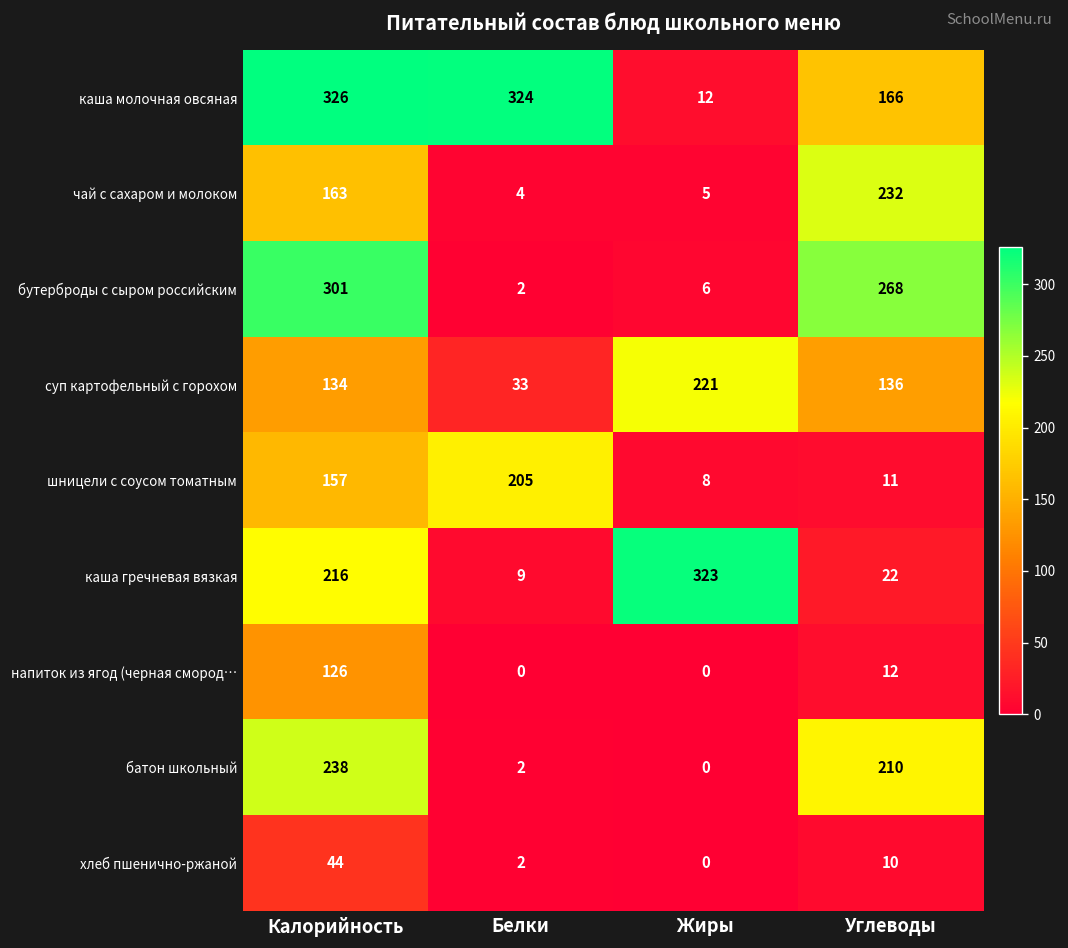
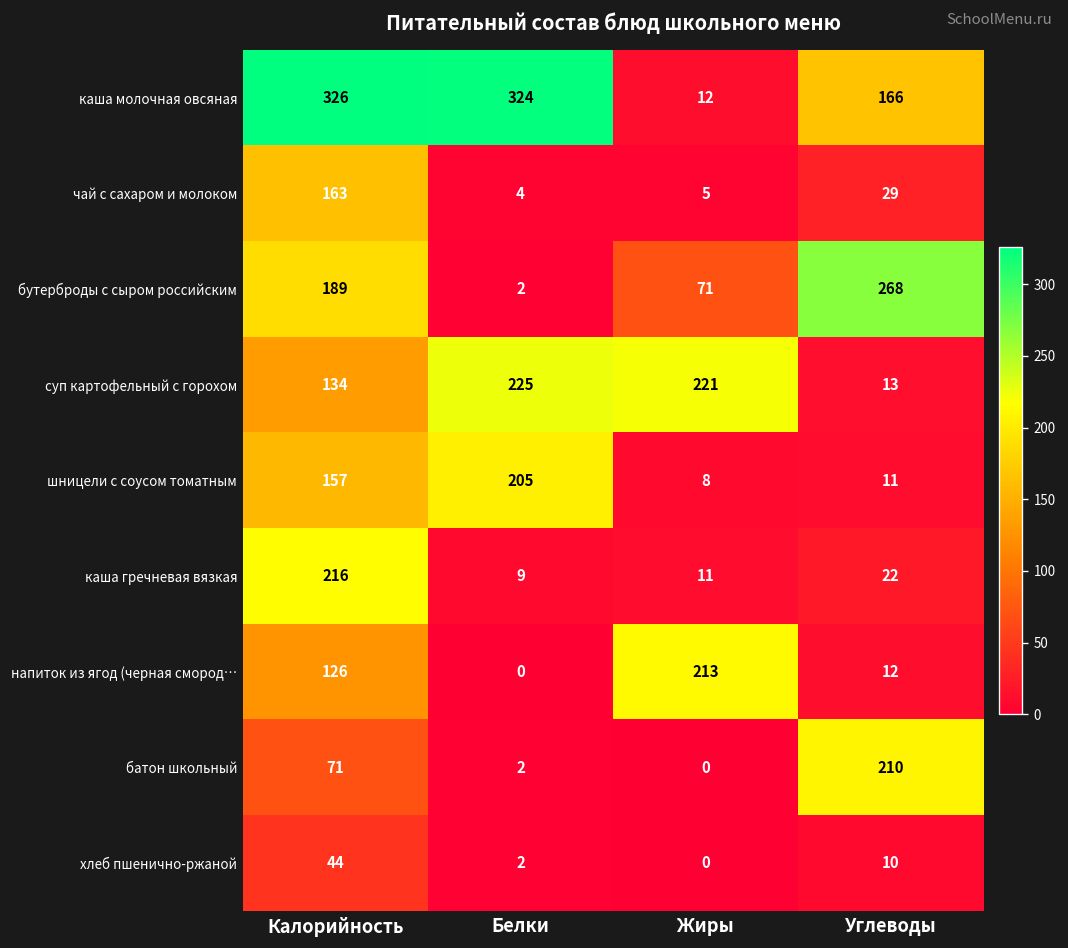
  {
    "каша молочная овсяная": {
      "Калорийность": 326,
      "Белки": 324,
      "Жиры": 12,
      "Углеводы": 166
    },
    "чай с сахаром и молоком": {
      "Калорийность": 163,
      "Белки": 4,
      "Жиры": 5,
-     "Углеводы": 232
+     "Углеводы": 29
    },
    "бутерброды с сыром российским": {
-     "Калорийность": 301,
+     "Калорийность": 189,
      "Белки": 2,
-     "Жиры": 6,
+     "Жиры": 71,
      "Углеводы": 268
    },
    "суп картофельный с горохом": {
      "Калорийность": 134,
-     "Белки": 33,
+     "Белки": 225,
      "Жиры": 221,
-     "Углеводы": 136
+     "Углеводы": 13
    },
    "шницели с соусом томатным": {
      "Калорийность": 157,
      "Белки": 205,
      "Жиры": 8,
      "Углеводы": 11
    },
    "каша гречневая вязкая": {
      "Калорийность": 216,
      "Белки": 9,
-     "Жиры": 323,
+     "Жиры": 11,
      "Углеводы": 22
    },
    "напиток из ягод (черная смород…": {
      "Калорийность": 126,
      "Белки": 0,
-     "Жиры": 0,
+     "Жиры": 213,
      "Углеводы": 12
    },
    "батон школьный": {
-     "Калорийность": 238,
+     "Калорийность": 71,
      "Белки": 2,
      "Жиры": 0,
      "Углеводы": 210
    },
    "хлеб пшенично-ржаной": {
      "Калорийность": 44,
      "Белки": 2,
      "Жиры": 0,
      "Углеводы": 10
    }
  }
